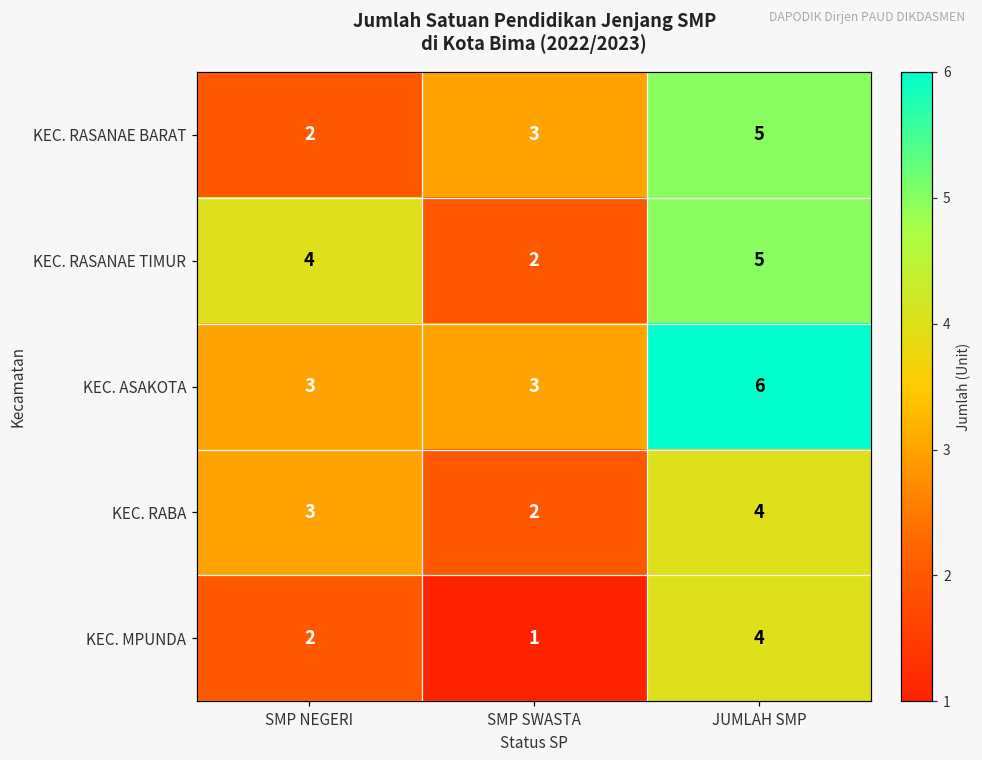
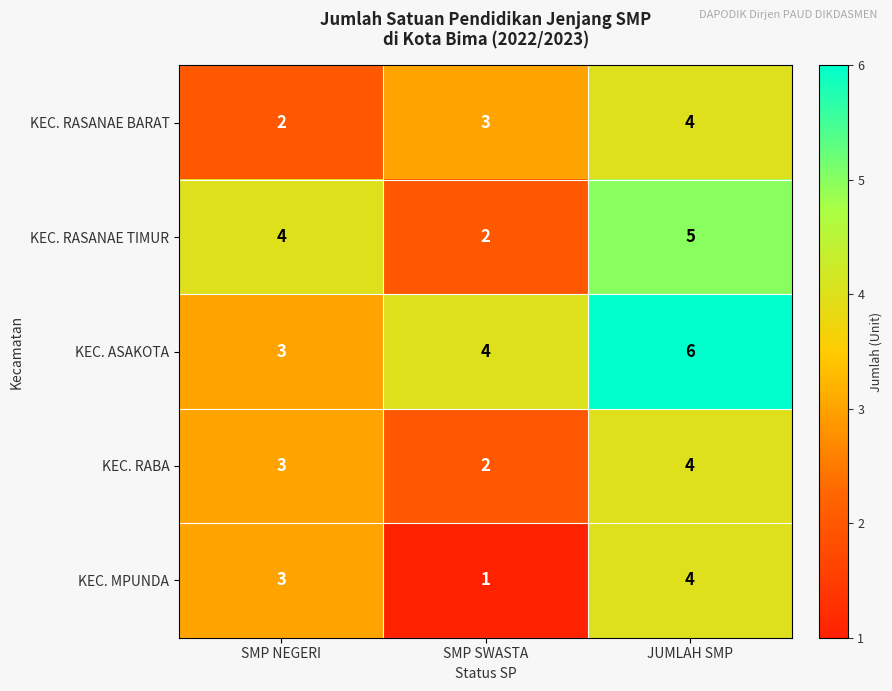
  {
    "KEC. RASANAE BARAT": {
      "SMP NEGERI": 2,
      "SMP SWASTA": 3,
-     "JUMLAH SMP": 5
+     "JUMLAH SMP": 4
    },
    "KEC. RASANAE TIMUR": {
      "SMP NEGERI": 4,
      "SMP SWASTA": 2,
      "JUMLAH SMP": 5
    },
    "KEC. ASAKOTA": {
      "SMP NEGERI": 3,
-     "SMP SWASTA": 3,
+     "SMP SWASTA": 4,
      "JUMLAH SMP": 6
    },
    "KEC. RABA": {
      "SMP NEGERI": 3,
      "SMP SWASTA": 2,
      "JUMLAH SMP": 4
    },
    "KEC. MPUNDA": {
-     "SMP NEGERI": 2,
+     "SMP NEGERI": 3,
      "SMP SWASTA": 1,
      "JUMLAH SMP": 4
    }
  }
